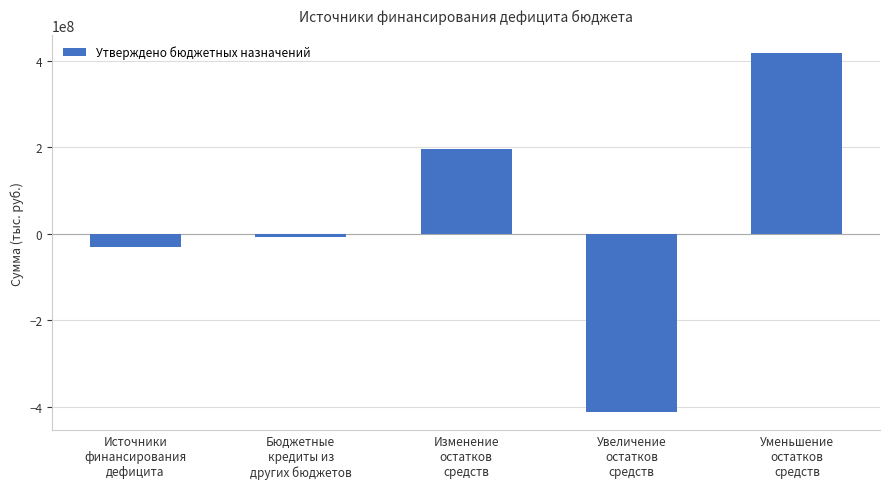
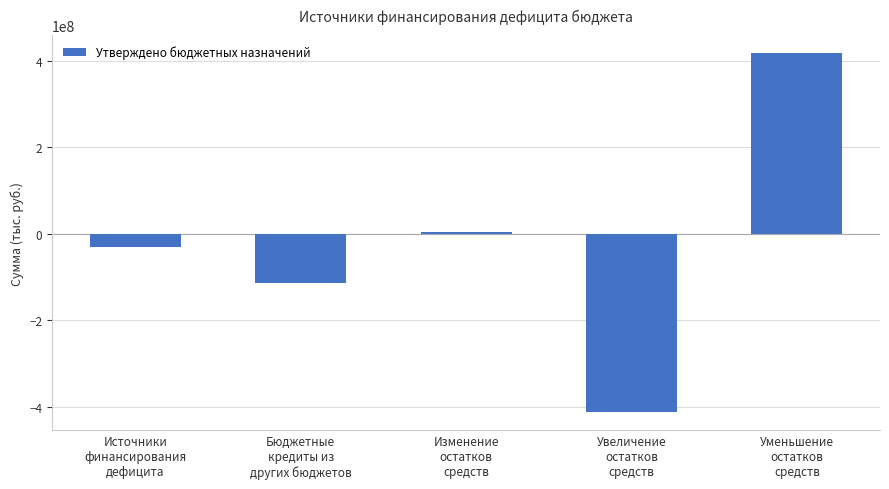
  {
    "Источники финансирования дефицита": -30000000,
-   "Бюджетные кредиты из других бюджетов": -10000000,
-   "Изменение остатков средств": 200000000,
+   "Бюджетные кредиты из других бюджетов": -110000000,
+   "Изменение остатков средств": 10000000,
    "Увеличение остатков средств": -410000000,
    "Уменьшение остатков средств": 420000000
  }
